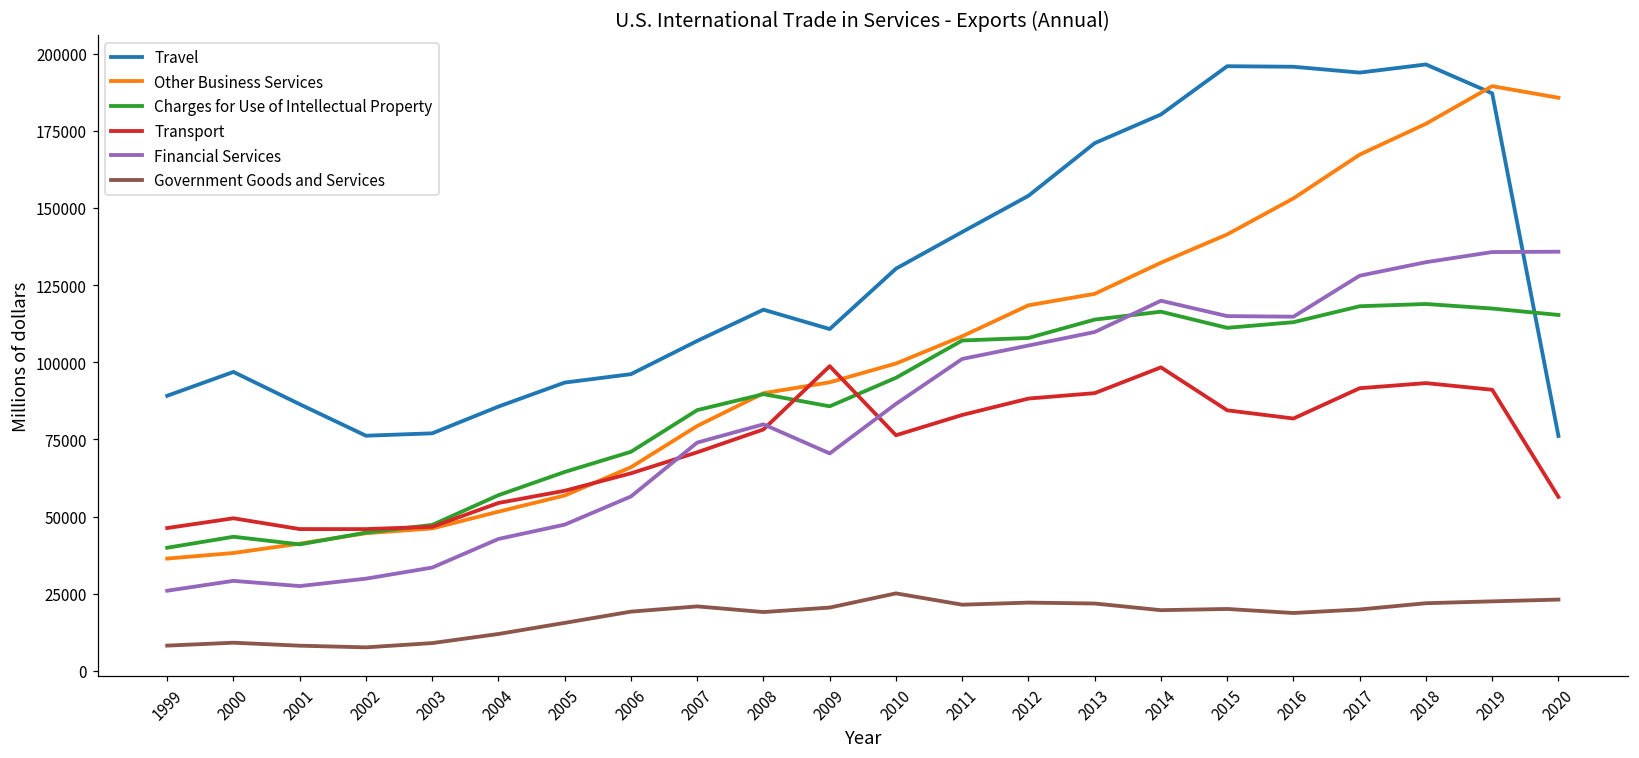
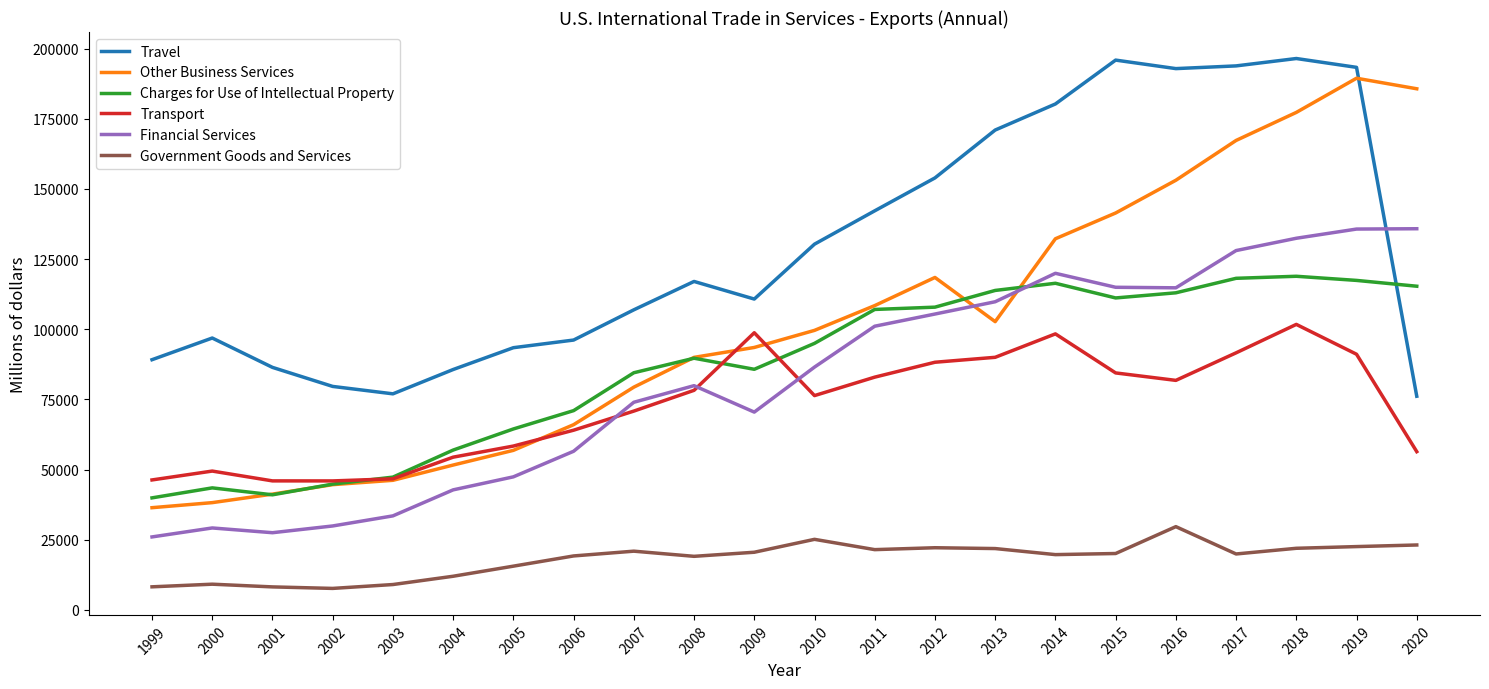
  {
    "Travel": {
      "1999": 89000,
      "2000": 97000,
      "2001": 86000,
-     "2002": 76000,
+     "2002": 80000,
      "2003": 77000,
      "2004": 86000,
      "2005": 93000,
      "2006": 96000,
      "2007": 107000,
      "2008": 117000,
      "2009": 111000,
      "2010": 130000,
      "2011": 142000,
      "2012": 154000,
      "2013": 171000,
      "2014": 180000,
      "2015": 196000,
-     "2016": 196000,
+     "2016": 193000,
      "2017": 194000,
      "2018": 196000,
-     "2019": 187000,
+     "2019": 193000,
      "2020": 76000
    },
    "Other Business Services": {
      "1999": 36000,
      "2000": 38000,
      "2004": 52000,
      "2005": 57000,
      "2006": 66000,
      "2007": 79000,
      "2009": 94000,
      "2010": 100000,
      "2011": 108000,
      "2012": 118000,
-     "2013": 122000,
+     "2013": 103000,
      "2014": 132000,
      "2015": 141000,
      "2016": 153000,
      "2017": 167000,
      "2018": 177000,
      "2019": 189000,
      "2020": 186000
    },
    "Charges for Use of Intellectual Property": {
      "1999": 40000,
      "2000": 43000,
      "2004": 57000,
      "2005": 64000,
      "2006": 71000,
      "2007": 84000,
      "2009": 86000,
      "2010": 95000,
      "2011": 107000,
      "2012": 108000,
      "2013": 114000,
      "2014": 116000,
      "2015": 111000,
      "2016": 113000,
      "2017": 118000,
      "2018": 119000,
      "2019": 117000,
      "2020": 115000
    },
    "Transport": {
      "1999": 46000,
      "2000": 49000,
      "2001": 46000,
      "2002": 46000,
      "2004": 54000,
      "2005": 58000,
      "2006": 64000,
      "2007": 71000,
      "2008": 78000,
      "2009": 99000,
      "2010": 76000,
      "2011": 83000,
      "2012": 88000,
      "2013": 90000,
      "2014": 98000,
      "2015": 84000,
      "2016": 82000,
      "2017": 92000,
-     "2018": 93000,
+     "2018": 102000,
      "2019": 91000,
      "2020": 56000
    },
    "Financial Services": {
      "1999": 26000,
      "2000": 29000,
      "2001": 28000,
      "2002": 30000,
      "2003": 33000,
      "2004": 43000,
      "2005": 47000,
      "2006": 57000,
      "2007": 74000,
      "2008": 80000,
      "2009": 70000,
      "2010": 87000,
      "2011": 101000,
      "2012": 105000,
      "2013": 110000,
      "2014": 120000,
      "2015": 115000,
      "2016": 115000,
      "2017": 128000,
      "2018": 132000,
      "2019": 136000,
      "2020": 136000
    },
    "Government Goods and Services": {
      "1999": 8000,
      "2000": 9000,
      "2001": 8000,
      "2002": 8000,
      "2003": 9000,
      "2004": 12000,
      "2005": 16000,
      "2006": 19000,
      "2007": 21000,
      "2008": 19000,
      "2009": 21000,
      "2010": 25000,
      "2011": 21000,
      "2012": 22000,
      "2013": 22000,
      "2014": 20000,
      "2015": 20000,
-     "2016": 19000,
+     "2016": 30000,
      "2017": 20000,
      "2018": 22000,
      "2019": 23000,
      "2020": 23000
    }
  }
